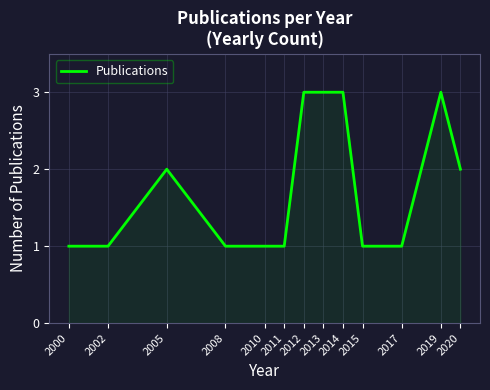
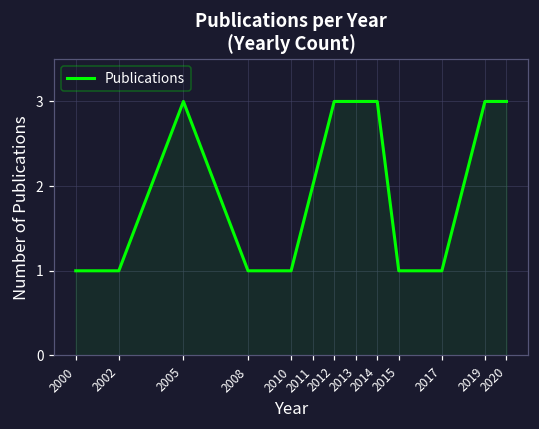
  {
    "2000": 1,
    "2002": 1,
-   "2005": 2,
+   "2005": 3,
    "2008": 1,
    "2010": 1,
-   "2011": 1,
+   "2011": 2,
    "2012": 3,
    "2013": 3,
    "2014": 3,
    "2015": 1,
    "2017": 1,
    "2019": 3,
-   "2020": 2
+   "2020": 3
  }
